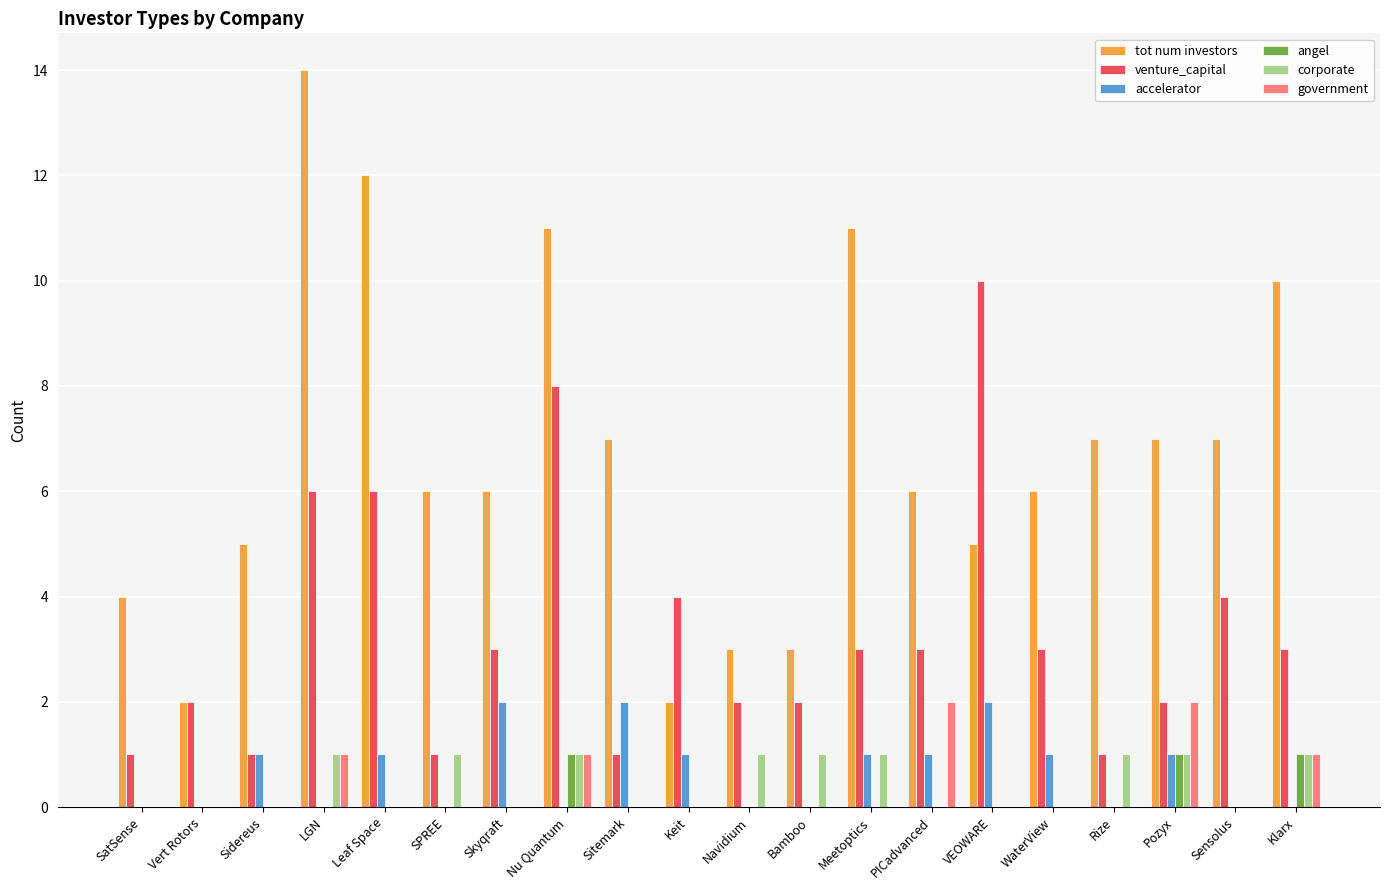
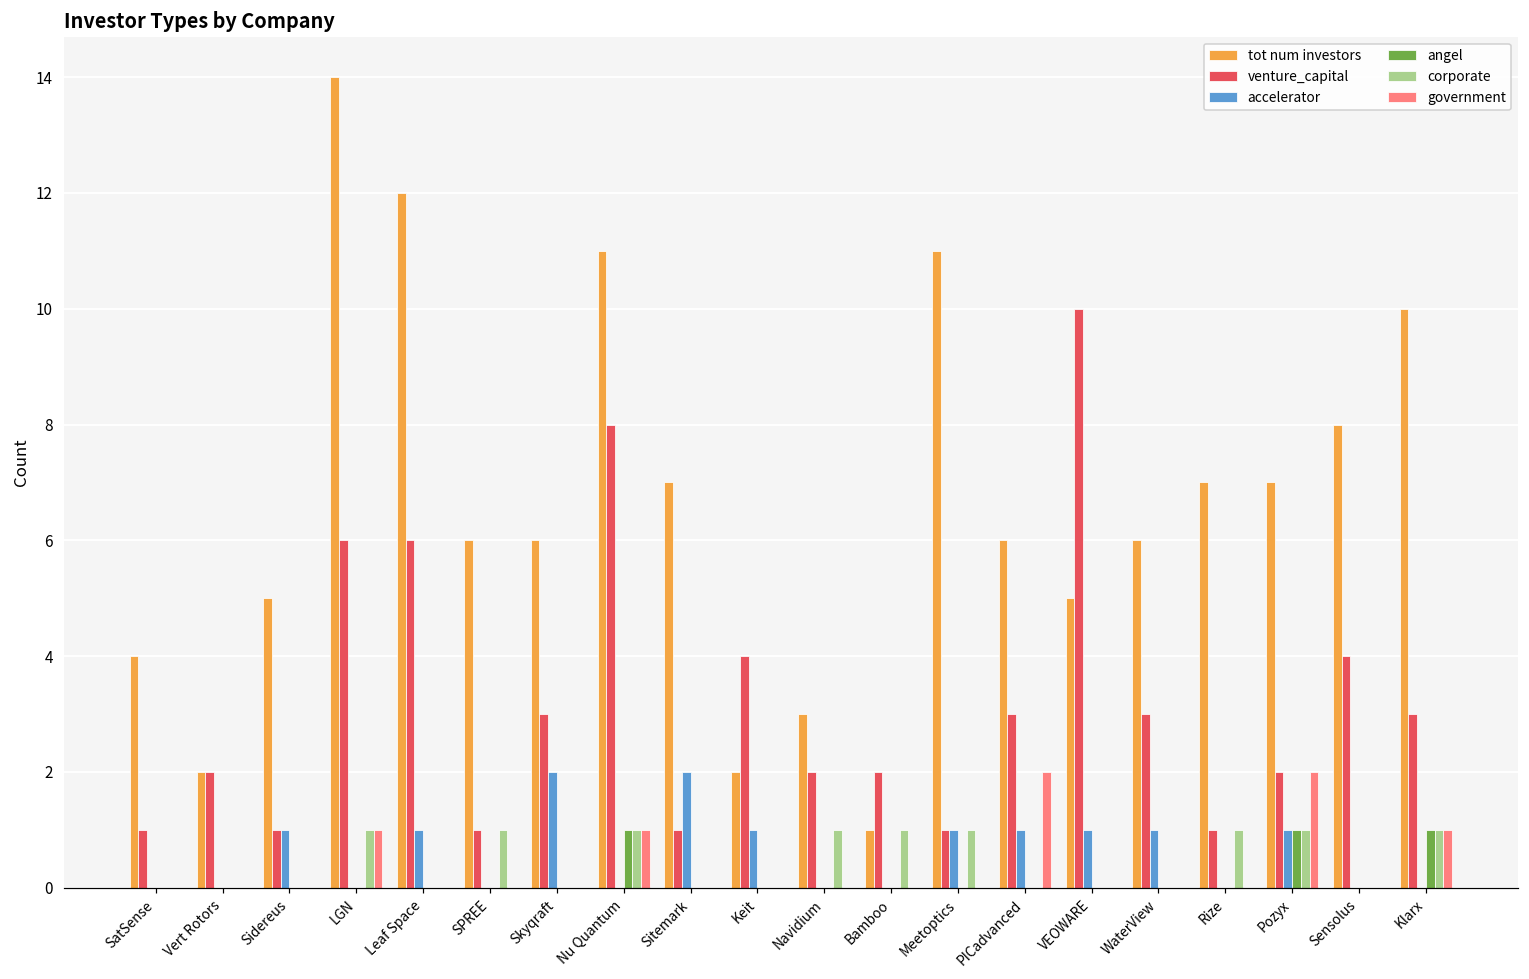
  {
    "tot num investors": {
      "SatSense": 4,
      "Vert Rotors": 2,
      "Sidereus": 5,
      "LGN": 14,
      "Leaf Space": 12,
      "SPREE": 6,
      "Skyqraft": 6,
      "Nu Quantum": 11,
      "Sitemark": 7,
      "Keit": 2,
      "Navidium": 3,
-     "Bamboo": 3,
+     "Bamboo": 1,
      "Meetoptics": 11,
      "PICadvanced": 6,
      "VEOWARE": 5,
      "WaterView": 6,
      "Rize": 7,
      "Pozyx": 7,
-     "Sensolus": 7,
+     "Sensolus": 8,
      "Klarx": 10
    },
    "venture_capital": {
      "SatSense": 1,
      "Vert Rotors": 2,
      "Sidereus": 1,
      "LGN": 6,
      "Leaf Space": 6,
      "SPREE": 1,
      "Skyqraft": 3,
      "Nu Quantum": 8,
      "Sitemark": 1,
      "Keit": 4,
      "Navidium": 2,
      "Bamboo": 2,
-     "Meetoptics": 3,
+     "Meetoptics": 1,
      "PICadvanced": 3,
      "VEOWARE": 10,
      "WaterView": 3,
      "Rize": 1,
      "Pozyx": 2,
      "Sensolus": 4,
      "Klarx": 3
    },
    "accelerator": {
      "SatSense": 0,
      "Vert Rotors": 0,
      "Sidereus": 1,
      "LGN": 0,
      "Leaf Space": 1,
      "SPREE": 0,
      "Skyqraft": 2,
      "Nu Quantum": 0,
      "Sitemark": 2,
      "Keit": 1,
      "Navidium": 0,
      "Bamboo": 0,
      "Meetoptics": 1,
      "PICadvanced": 1,
-     "VEOWARE": 2,
+     "VEOWARE": 1,
      "WaterView": 1,
      "Rize": 0,
      "Pozyx": 1,
      "Sensolus": 0,
      "Klarx": 0
    },
    "angel": {
      "SatSense": 0,
      "Vert Rotors": 0,
      "Sidereus": 0,
      "LGN": 0,
      "Leaf Space": 0,
      "SPREE": 0,
      "Skyqraft": 0,
      "Nu Quantum": 1,
      "Sitemark": 0,
      "Keit": 0,
      "Navidium": 0,
      "Bamboo": 0,
      "Meetoptics": 0,
      "PICadvanced": 0,
      "VEOWARE": 0,
      "WaterView": 0,
      "Rize": 0,
      "Pozyx": 1,
      "Sensolus": 0,
      "Klarx": 1
    },
    "corporate": {
      "SatSense": 0,
      "Vert Rotors": 0,
      "Sidereus": 0,
      "LGN": 1,
      "Leaf Space": 0,
      "SPREE": 1,
      "Skyqraft": 0,
      "Nu Quantum": 1,
      "Sitemark": 0,
      "Keit": 0,
      "Navidium": 1,
      "Bamboo": 1,
      "Meetoptics": 1,
      "PICadvanced": 0,
      "VEOWARE": 0,
      "WaterView": 0,
      "Rize": 1,
      "Pozyx": 1,
      "Sensolus": 0,
      "Klarx": 1
    },
    "government": {
      "SatSense": 0,
      "Vert Rotors": 0,
      "Sidereus": 0,
      "LGN": 1,
      "Leaf Space": 0,
      "SPREE": 0,
      "Skyqraft": 0,
      "Nu Quantum": 1,
      "Sitemark": 0,
      "Keit": 0,
      "Navidium": 0,
      "Bamboo": 0,
      "Meetoptics": 0,
      "PICadvanced": 2,
      "VEOWARE": 0,
      "WaterView": 0,
      "Rize": 0,
      "Pozyx": 2,
      "Sensolus": 0,
      "Klarx": 1
    }
  }
